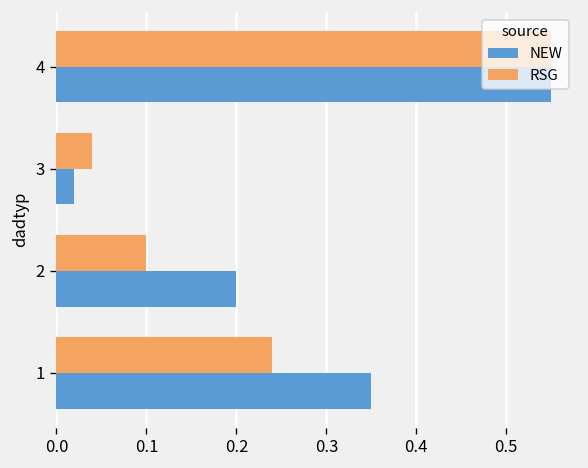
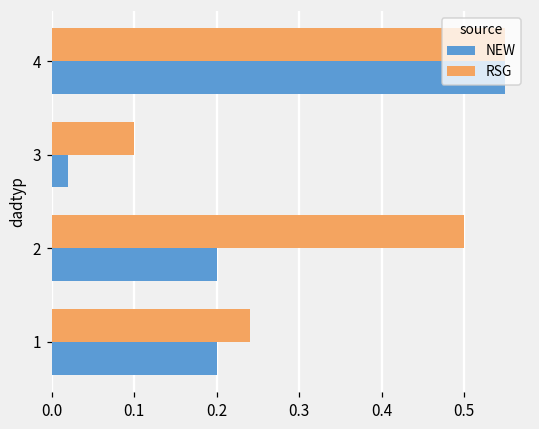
  {
    "NEW": {
      "3": 0.02,
      "2": 0.20,
-     "1": 0.35
+     "1": 0.20
    },
    "RSG": {
-     "3": 0.04,
-     "2": 0.1,
+     "3": 0.10,
+     "2": 0.5,
      "1": 0.24
    }
  }
